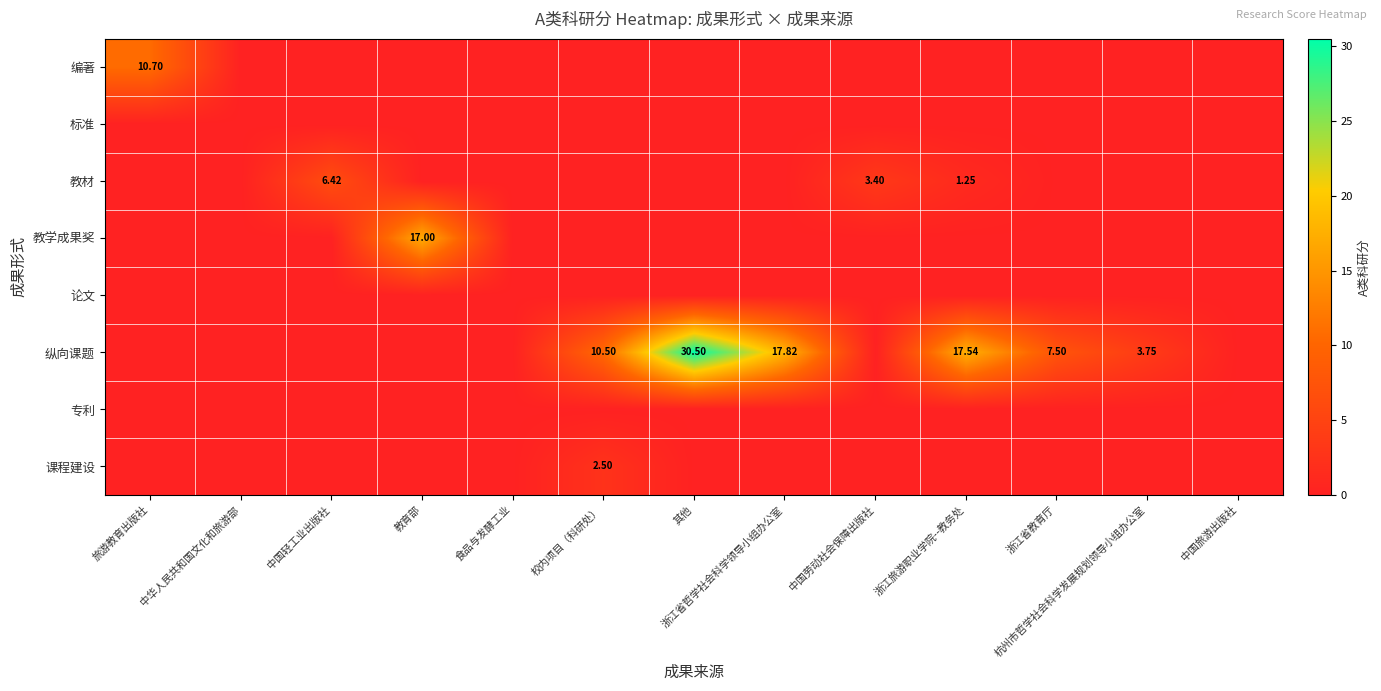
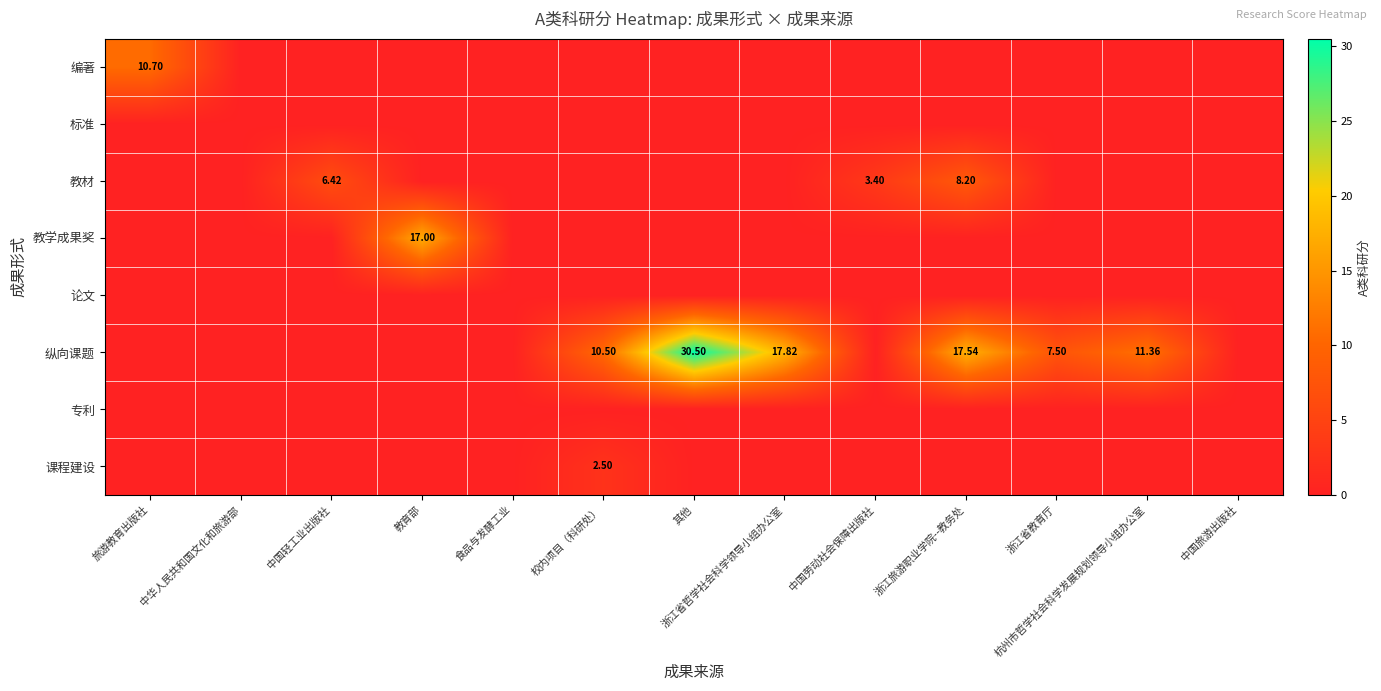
  {
    "编著": {
      "旅游教育出版社": 10.70
    },
    "教材": {
      "中国轻工业出版社": 6.42,
      "中国劳动社会保障出版社": 3.40,
-     "浙江旅游职业学院--教务处": 1.25
+     "浙江旅游职业学院--教务处": 8.20
    },
    "教学成果奖": {
      "教育部": 17.00
    },
    "纵向课题": {
      "校内项目（科研处）": 10.50,
      "其他": 30.50,
      "浙江省哲学社会科学领导小组办公室": 17.82,
      "浙江旅游职业学院--教务处": 17.54,
      "浙江省教育厅": 7.50,
-     "杭州市哲学社会科学发展规划领导小组办公室": 3.75
+     "杭州市哲学社会科学发展规划领导小组办公室": 11.36
    },
    "课程建设": {
      "校内项目（科研处）": 2.50
    }
  }
